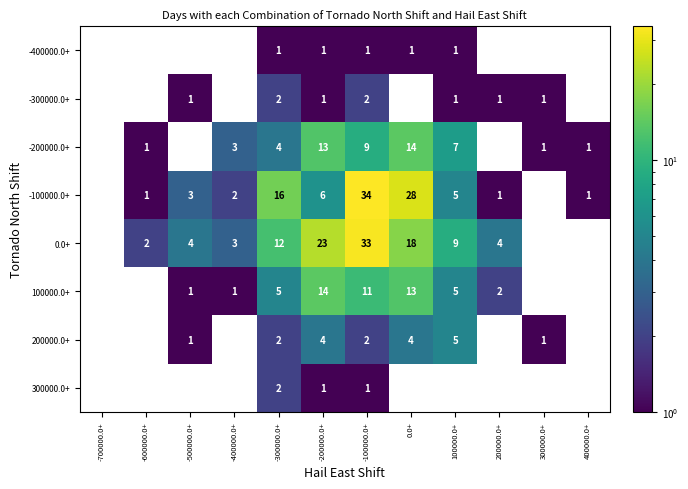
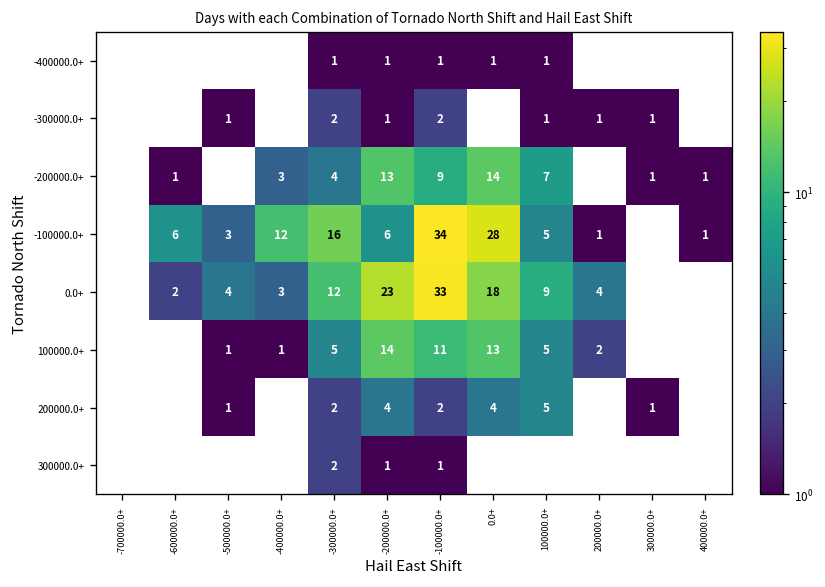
  {
    "-400000.0+": {
      "-300000.0+": 1,
      "-200000.0+": 1,
      "-100000.0+": 1,
      "0.0+": 1,
      "100000.0+": 1
    },
    "-300000.0+": {
      "-500000.0+": 1,
      "-300000.0+": 2,
      "-200000.0+": 1,
      "-100000.0+": 2,
      "100000.0+": 1,
      "200000.0+": 1,
      "300000.0+": 1
    },
    "-200000.0+": {
      "-600000.0+": 1,
      "-400000.0+": 3,
      "-300000.0+": 4,
      "-200000.0+": 13,
      "-100000.0+": 9,
      "0.0+": 14,
      "100000.0+": 7,
      "300000.0+": 1,
      "400000.0+": 1
    },
    "-100000.0+": {
-     "-600000.0+": 1,
+     "-600000.0+": 6,
      "-500000.0+": 3,
-     "-400000.0+": 2,
+     "-400000.0+": 12,
      "-300000.0+": 16,
      "-200000.0+": 6,
      "-100000.0+": 34,
      "0.0+": 28,
      "100000.0+": 5,
      "200000.0+": 1,
      "400000.0+": 1
    },
    "0.0+": {
      "-600000.0+": 2,
      "-500000.0+": 4,
      "-400000.0+": 3,
      "-300000.0+": 12,
      "-200000.0+": 23,
      "-100000.0+": 33,
      "0.0+": 18,
      "100000.0+": 9,
      "200000.0+": 4
    },
    "100000.0+": {
      "-500000.0+": 1,
      "-400000.0+": 1,
      "-300000.0+": 5,
      "-200000.0+": 14,
      "-100000.0+": 11,
      "0.0+": 13,
      "100000.0+": 5,
      "200000.0+": 2
    },
    "200000.0+": {
      "-500000.0+": 1,
      "-300000.0+": 2,
      "-200000.0+": 4,
      "-100000.0+": 2,
      "0.0+": 4,
      "100000.0+": 5,
      "300000.0+": 1
    },
    "300000.0+": {
      "-300000.0+": 2,
      "-200000.0+": 1,
      "-100000.0+": 1
    }
  }
